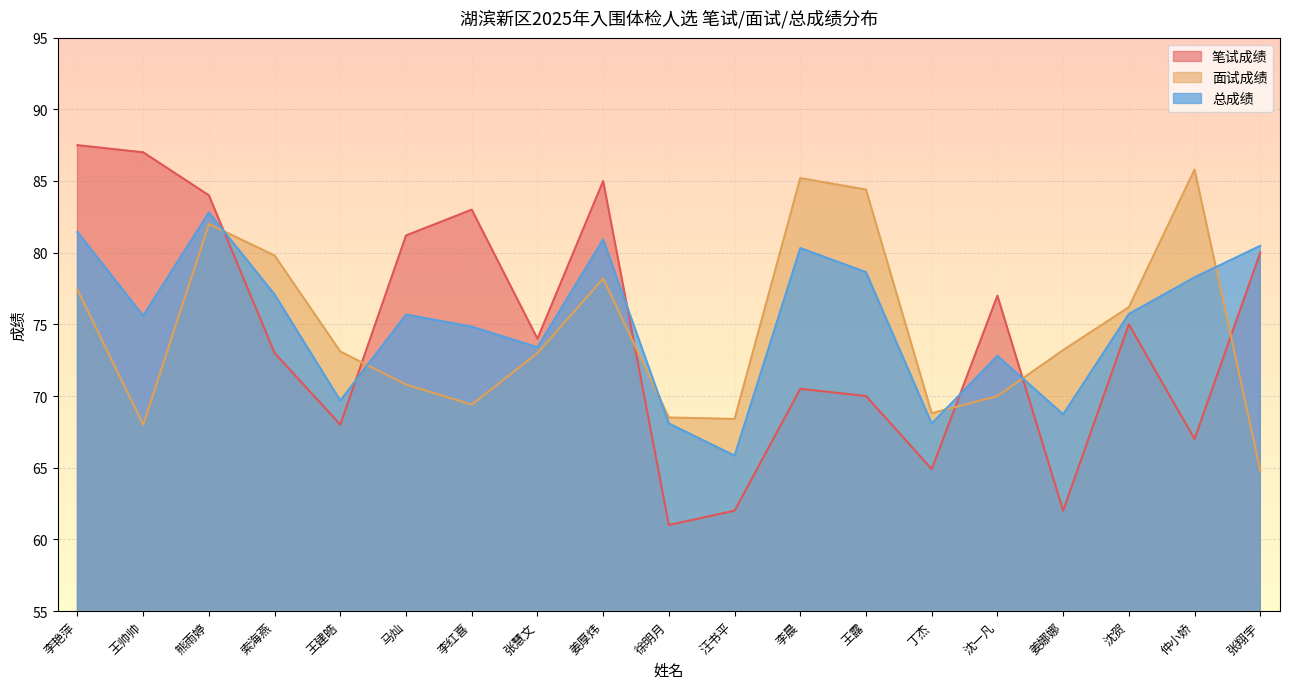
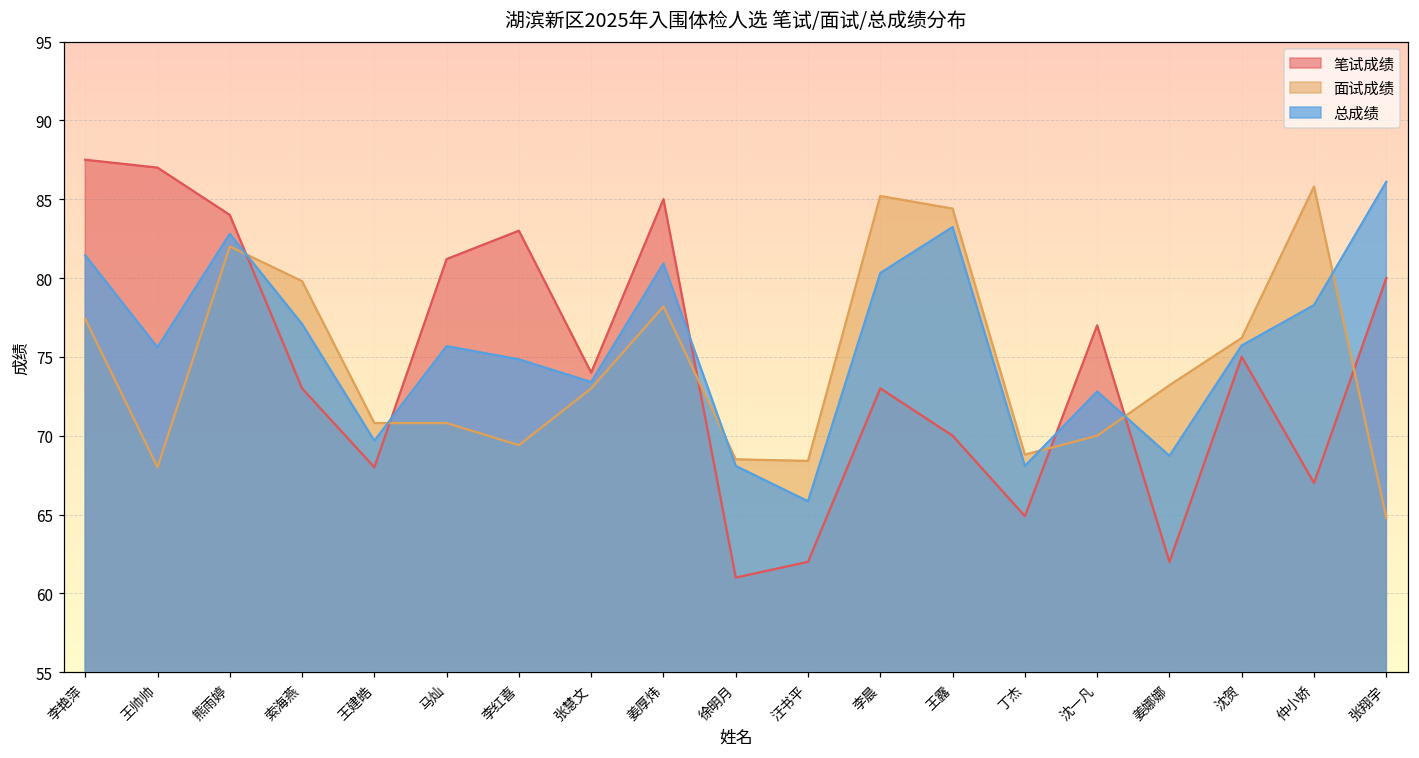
  {
    "笔试成绩": {
      "李艳萍": 87.5,
      "王帅帅": 87.0,
      "熊雨婷": 84.0,
      "索海燕": 73.0,
      "王建皓": 68.0,
      "马灿": 81.2,
      "李红喜": 83.0,
      "张慧文": 74.0,
      "姜厚炜": 85.0,
      "徐明月": 61.0,
      "汪书平": 62.0,
-     "李晨": 70.5,
+     "李晨": 73.0,
      "王露": 70.0,
      "丁杰": 64.9,
      "沈一凡": 77.0,
      "姜娜娜": 62.0,
      "沈贺": 75.0,
      "仲小娇": 67.0,
      "张翔宇": 80.0
    },
    "面试成绩": {
      "李艳萍": 77.4,
      "王帅帅": 68.0,
      "熊雨婷": 82.0,
      "索海燕": 79.8,
-     "王建皓": 73.1,
+     "王建皓": 70.8,
      "马灿": 70.8,
      "李红喜": 69.4,
      "张慧文": 73.0,
      "姜厚炜": 78.2,
      "徐明月": 68.5,
      "汪书平": 68.4,
      "李晨": 85.2,
      "王露": 84.4,
      "丁杰": 68.8,
      "沈一凡": 70.0,
      "姜娜娜": 73.2,
      "沈贺": 76.2,
      "仲小娇": 85.8,
      "张翔宇": 64.8
    },
    "总成绩": {
      "李艳萍": 81.4,
      "王帅帅": 75.6,
      "熊雨婷": 82.8,
      "索海燕": 77.1,
      "王建皓": 69.7,
      "马灿": 75.7,
      "李红喜": 74.8,
      "张慧文": 73.4,
      "姜厚炜": 80.9,
      "徐明月": 68.1,
      "汪书平": 65.8,
      "李晨": 80.3,
-     "王露": 78.6,
+     "王露": 83.2,
      "丁杰": 68.1,
      "沈一凡": 72.8,
      "姜娜娜": 68.7,
      "沈贺": 75.7,
      "仲小娇": 78.3,
-     "张翔宇": 80.5
+     "张翔宇": 86.1
    }
  }
